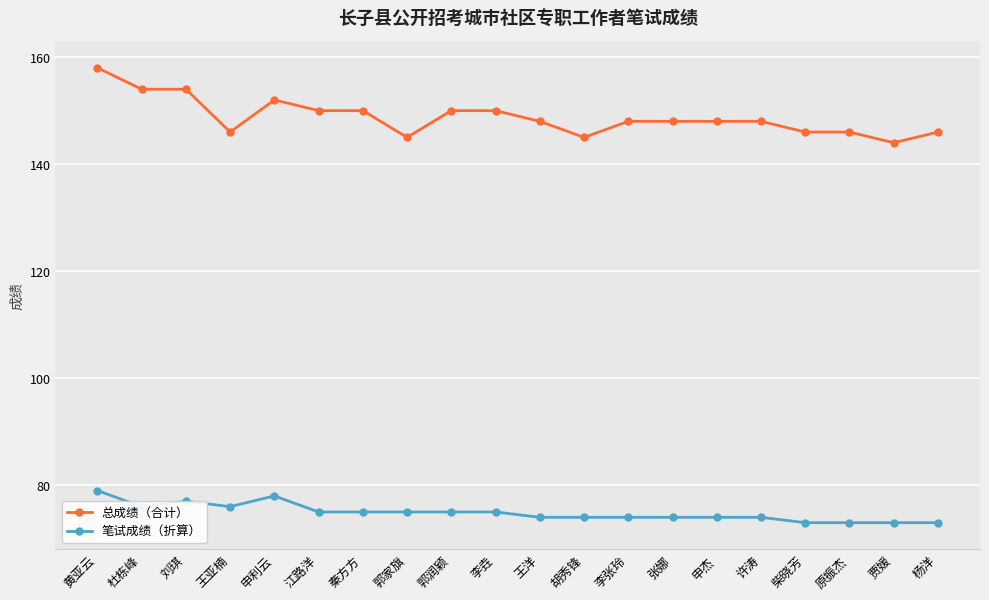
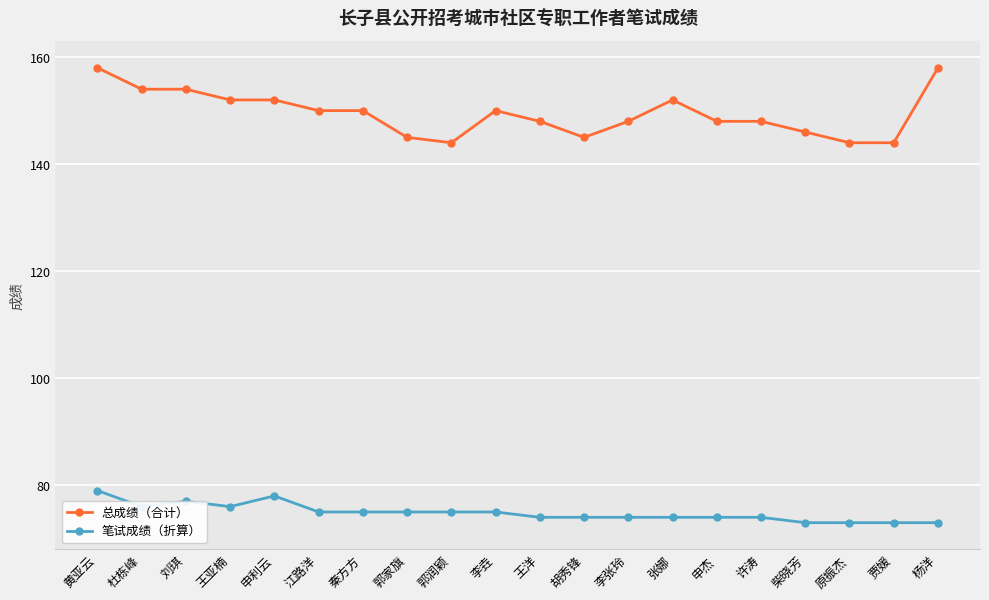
  {
    "总成绩（合计）": {
      "黄亚云": 158,
      "杜栋峰": 154,
      "刘琪": 154,
-     "王亚楠": 146,
+     "王亚楠": 152,
      "申利云": 152,
      "江路洋": 150,
      "秦方方": 150,
      "郭家旗": 145,
-     "郭润颖": 150,
+     "郭润颖": 144,
      "李垚": 150,
      "王洋": 148,
      "胡秀锋": 145,
      "李张玲": 148,
-     "张娜": 148,
+     "张娜": 152,
      "申杰": 148,
      "许涛": 148,
      "柴晓芳": 146,
-     "原振杰": 146,
+     "原振杰": 144,
      "贾媛": 144,
-     "杨洋": 146
+     "杨洋": 158
    },
    "笔试成绩（折算）": {
      "黄亚云": 79,
      "王亚楠": 76,
      "申利云": 78,
      "江路洋": 75,
      "秦方方": 75,
      "郭家旗": 75,
      "郭润颖": 75,
      "李垚": 75,
      "王洋": 74,
      "胡秀锋": 74,
      "李张玲": 74,
      "张娜": 74,
      "申杰": 74,
      "许涛": 74,
      "柴晓芳": 73,
      "原振杰": 73,
      "贾媛": 73,
      "杨洋": 73
    }
  }
